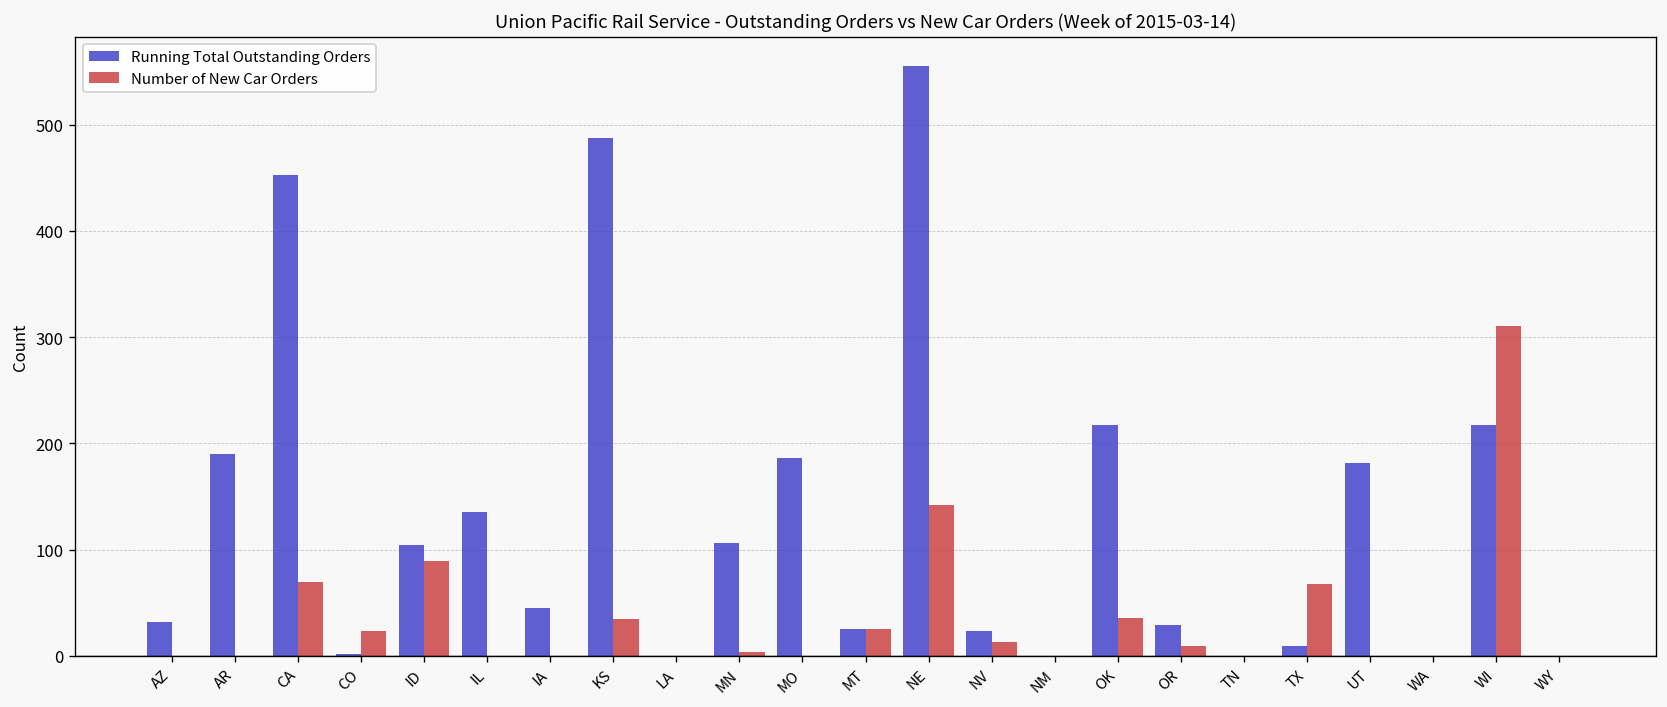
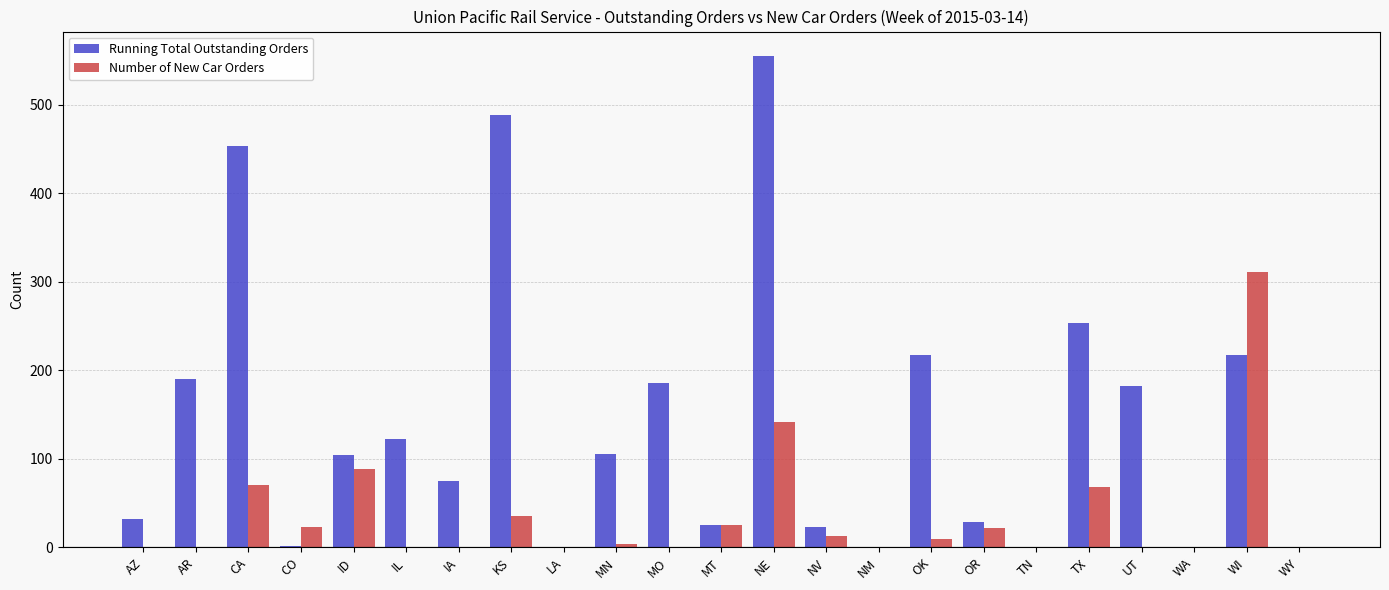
  {
    "Running Total Outstanding Orders": {
      "AZ": 30,
      "AR": 190,
      "CA": 450,
      "ID": 100,
-     "IL": 140,
-     "IA": 50,
+     "IL": 120,
+     "IA": 80,
      "KS": 490,
      "LA": 0,
      "MN": 110,
      "MO": 190,
      "MT": 30,
      "NE": 560,
      "NV": 20,
      "NM": 0,
      "OK": 220,
      "OR": 30,
      "TN": 0,
-     "TX": 10,
+     "TX": 250,
      "UT": 180,
      "WA": 0,
      "WI": 220,
      "WY": 0
    },
    "Number of New Car Orders": {
      "AZ": 0,
      "AR": 0,
      "CA": 70,
      "CO": 20,
      "ID": 90,
      "IL": 0,
      "IA": 0,
      "KS": 40,
      "LA": 0,
      "MN": 0,
      "MO": 0,
      "MT": 30,
      "NE": 140,
      "NV": 10,
      "NM": 0,
-     "OK": 40,
-     "OR": 10,
+     "OK": 10,
+     "OR": 20,
      "TN": 0,
      "TX": 70,
      "UT": 0,
      "WA": 0,
      "WI": 310,
      "WY": 0
    }
  }
